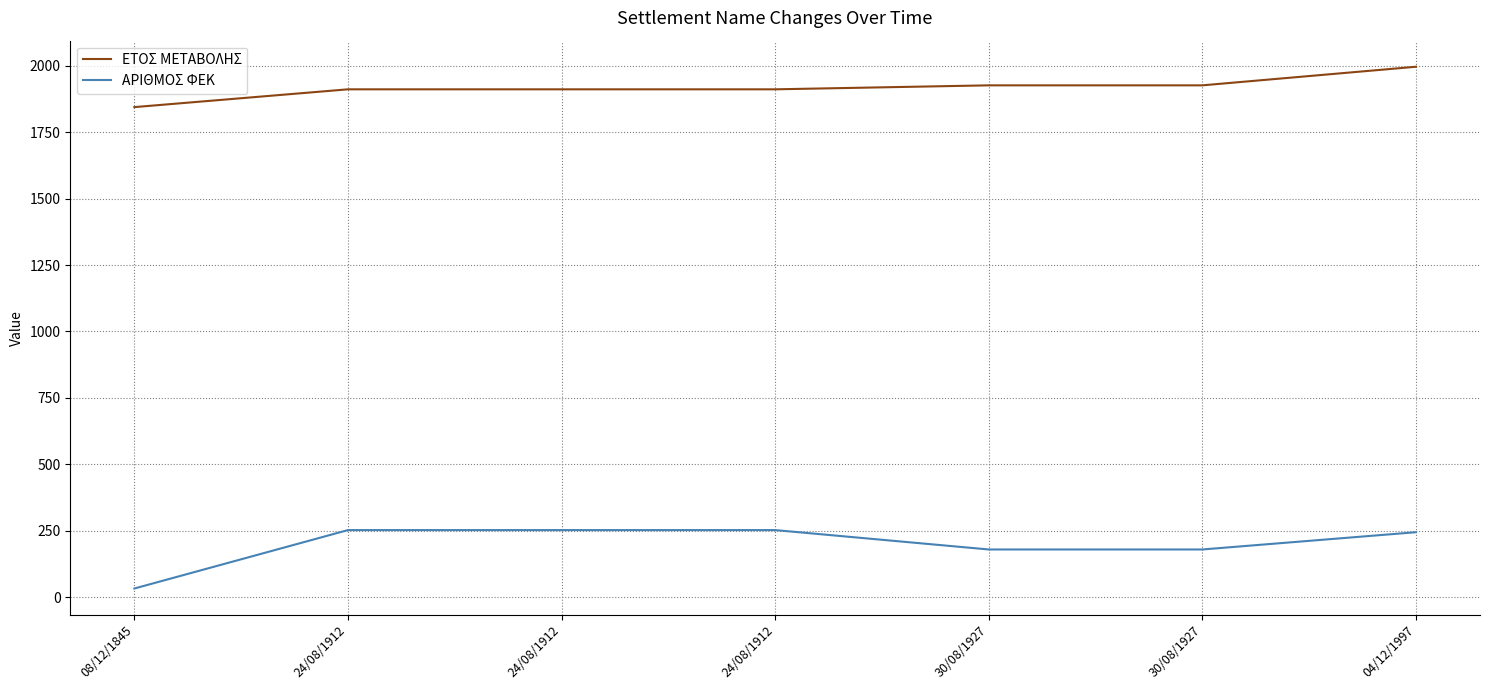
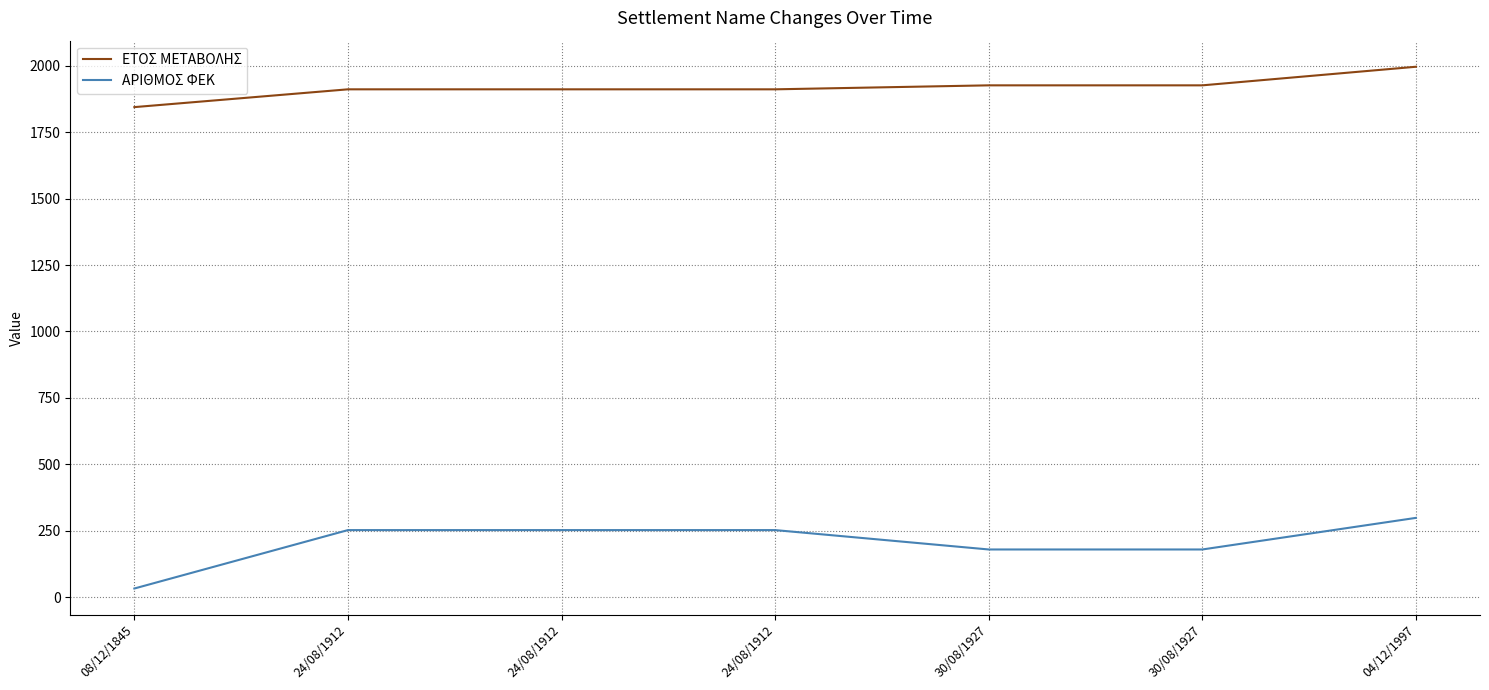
  {
    "ΕΤΟΣ ΜΕΤΑΒΟΛΗΣ": {
      "08/12/1845": 1850,
      "04/12/1997": 2000
    },
    "ΑΡΙΘΜΟΣ ΦΕΚ": {
      "08/12/1845": 30,
-     "04/12/1997": 240
+     "04/12/1997": 300
    }
  }
